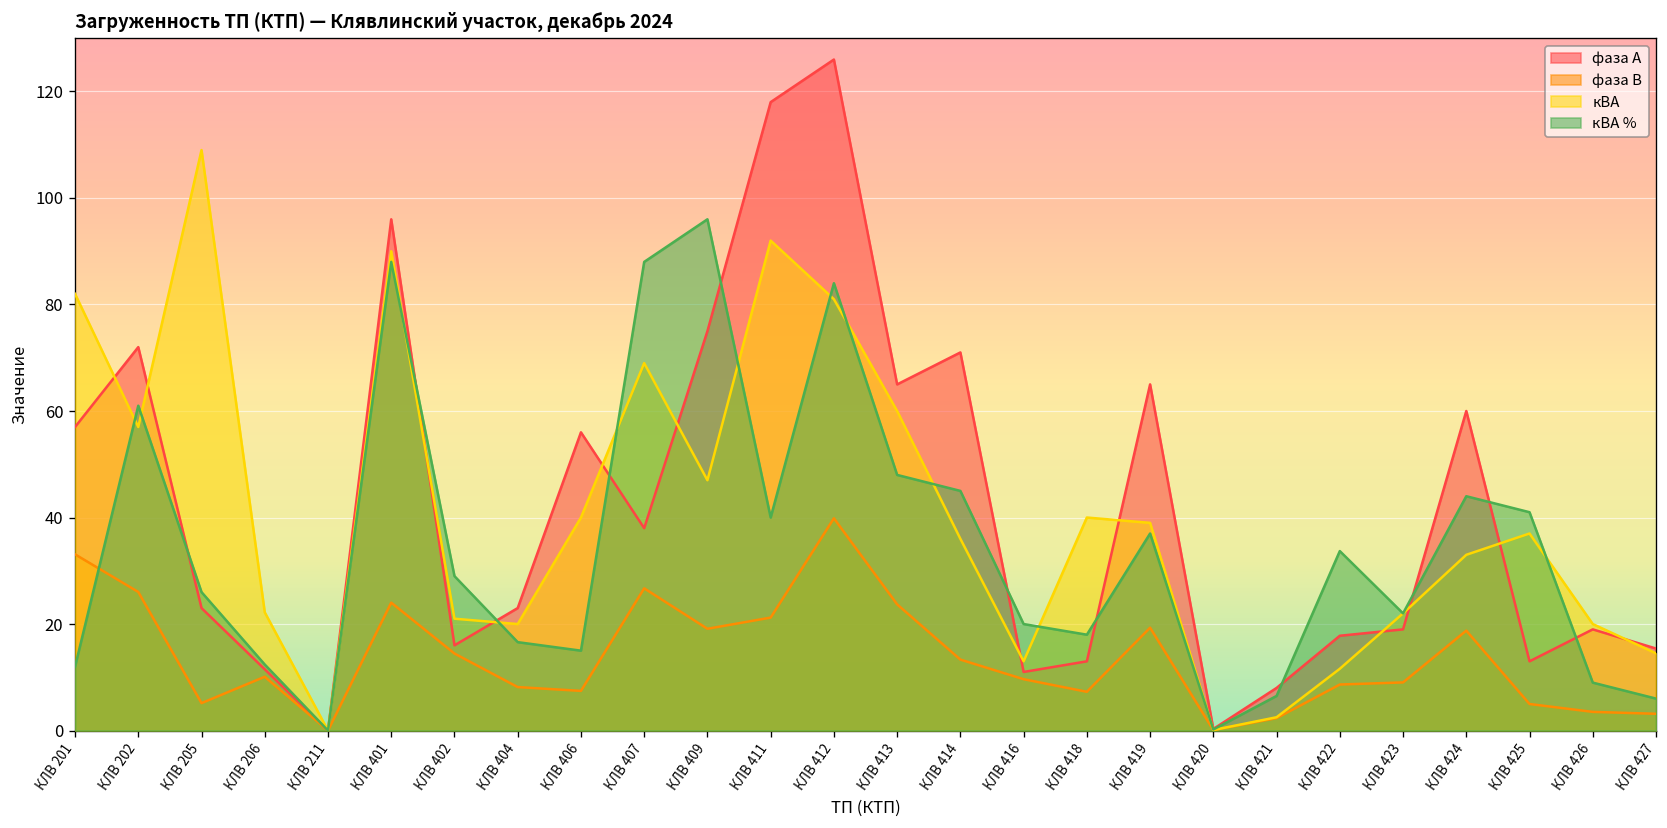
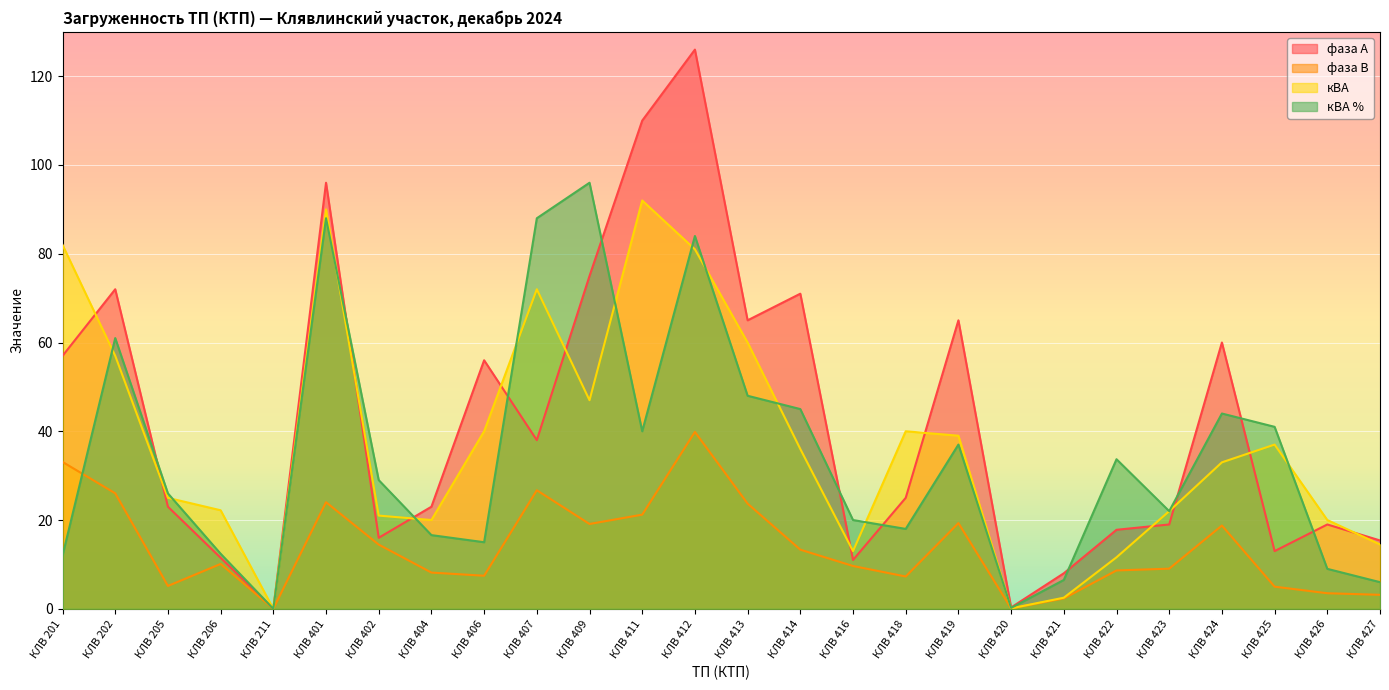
  {
    "фаза А": {
      "КЛВ 201": 57,
      "КЛВ 202": 72,
      "КЛВ 205": 23,
      "КЛВ 206": 12,
      "КЛВ 401": 96,
      "КЛВ 402": 16,
      "КЛВ 404": 23,
      "КЛВ 406": 56,
      "КЛВ 407": 38,
      "КЛВ 409": 75,
-     "КЛВ 411": 118,
+     "КЛВ 411": 110,
      "КЛВ 412": 126,
      "КЛВ 413": 65,
      "КЛВ 414": 71,
      "КЛВ 416": 11,
-     "КЛВ 418": 13,
+     "КЛВ 418": 25,
      "КЛВ 419": 65,
      "КЛВ 421": 8,
      "КЛВ 422": 18,
      "КЛВ 423": 19,
      "КЛВ 424": 60,
      "КЛВ 425": 13,
      "КЛВ 426": 19,
      "КЛВ 427": 15
    },
    "фаза В": {
      "КЛВ 201": 33,
      "КЛВ 202": 26,
      "КЛВ 205": 5,
      "КЛВ 206": 10,
      "КЛВ 401": 24,
      "КЛВ 402": 14,
      "КЛВ 404": 8,
      "КЛВ 406": 7,
      "КЛВ 407": 27,
      "КЛВ 409": 19,
      "КЛВ 411": 21,
      "КЛВ 412": 40,
      "КЛВ 413": 24,
      "КЛВ 414": 13,
      "КЛВ 416": 10,
      "КЛВ 418": 7,
      "КЛВ 419": 19,
      "КЛВ 422": 9,
      "КЛВ 423": 9,
      "КЛВ 424": 19,
      "КЛВ 425": 5,
      "КЛВ 426": 4,
      "КЛВ 427": 3
    },
    "кВА": {
      "КЛВ 201": 82,
      "КЛВ 202": 57,
-     "КЛВ 205": 109,
+     "КЛВ 205": 25,
      "КЛВ 206": 22,
      "КЛВ 401": 90,
      "КЛВ 402": 21,
      "КЛВ 404": 20,
      "КЛВ 406": 40,
-     "КЛВ 407": 69,
+     "КЛВ 407": 72,
      "КЛВ 409": 47,
      "КЛВ 411": 92,
      "КЛВ 412": 81,
      "КЛВ 413": 60,
      "КЛВ 414": 36,
      "КЛВ 416": 13,
      "КЛВ 418": 40,
      "КЛВ 419": 39,
      "КЛВ 422": 12,
      "КЛВ 424": 33,
      "КЛВ 425": 37,
      "КЛВ 426": 20,
      "КЛВ 427": 15
    },
    "кВА %": {
      "КЛВ 201": 12,
      "КЛВ 202": 61,
      "КЛВ 205": 26,
      "КЛВ 206": 12,
      "КЛВ 401": 88,
      "КЛВ 402": 29,
      "КЛВ 404": 17,
      "КЛВ 406": 15,
      "КЛВ 407": 88,
      "КЛВ 409": 96,
      "КЛВ 411": 40,
      "КЛВ 412": 84,
      "КЛВ 413": 48,
      "КЛВ 414": 45,
      "КЛВ 416": 20,
      "КЛВ 418": 18,
      "КЛВ 419": 37,
      "КЛВ 421": 7,
      "КЛВ 422": 34,
      "КЛВ 424": 44,
      "КЛВ 425": 41,
      "КЛВ 426": 9,
      "КЛВ 427": 6
    }
  }
